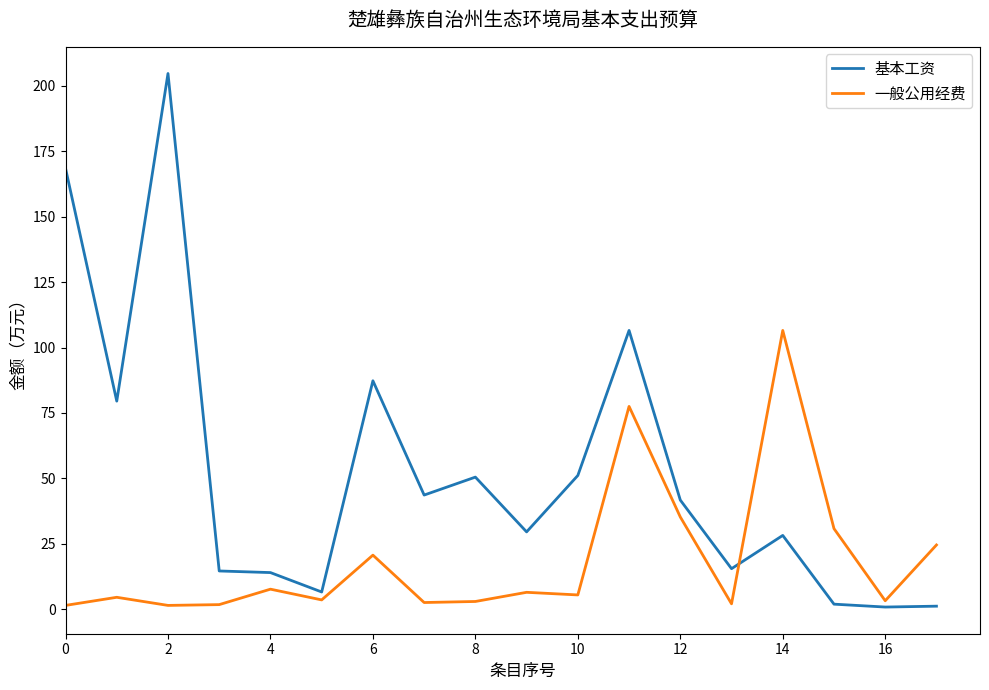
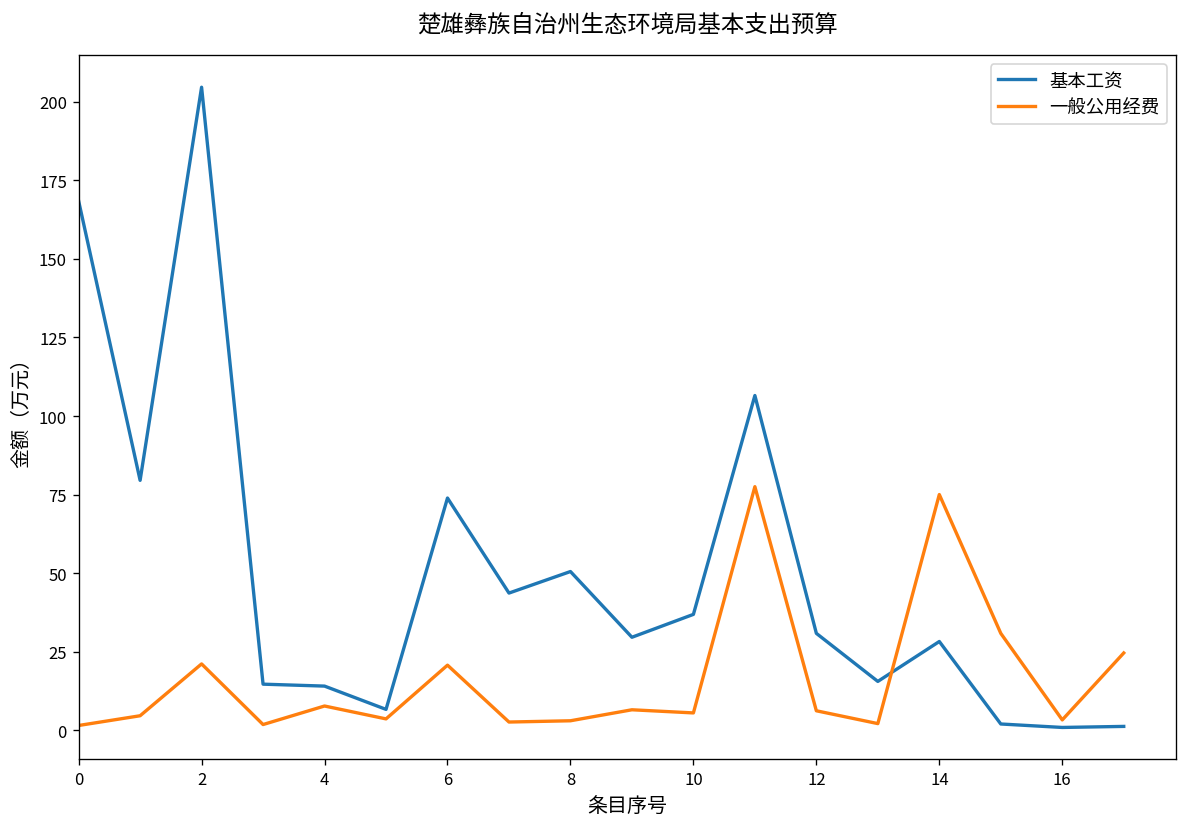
  {
    "基本工资": {
      "0": 168,
      "2": 205,
      "4": 14,
-     "6": 87,
+     "6": 74,
      "8": 51,
-     "10": 51,
-     "12": 42,
+     "10": 37,
+     "12": 31,
      "14": 28,
      "16": 1
    },
    "一般公用经费": {
      "0": 2,
-     "2": 2,
+     "2": 21,
      "4": 8,
      "6": 21,
      "8": 3,
      "10": 6,
-     "12": 35,
-     "14": 107,
+     "12": 6,
+     "14": 75,
      "16": 3
    }
  }
